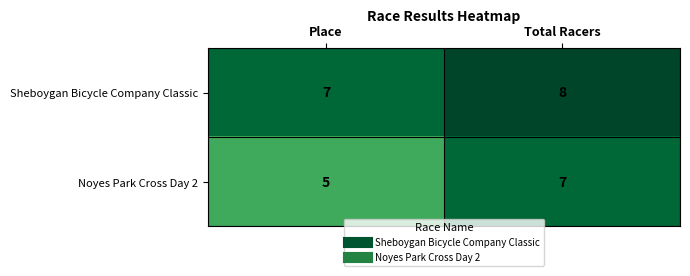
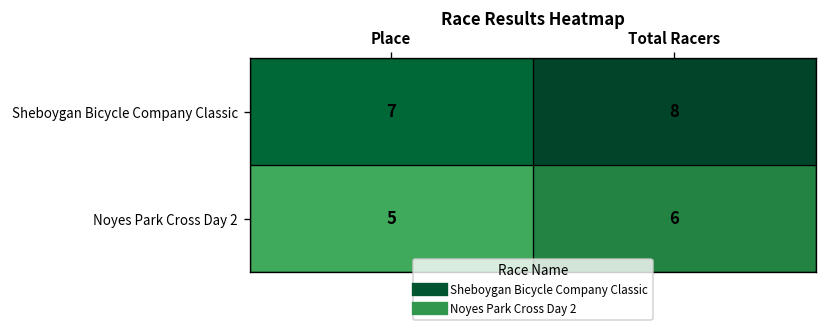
  {
    "Sheboygan Bicycle Company Classic": {
      "Place": 7,
      "Total Racers": 8
    },
    "Noyes Park Cross Day 2": {
      "Place": 5,
-     "Total Racers": 7
+     "Total Racers": 6
    }
  }
